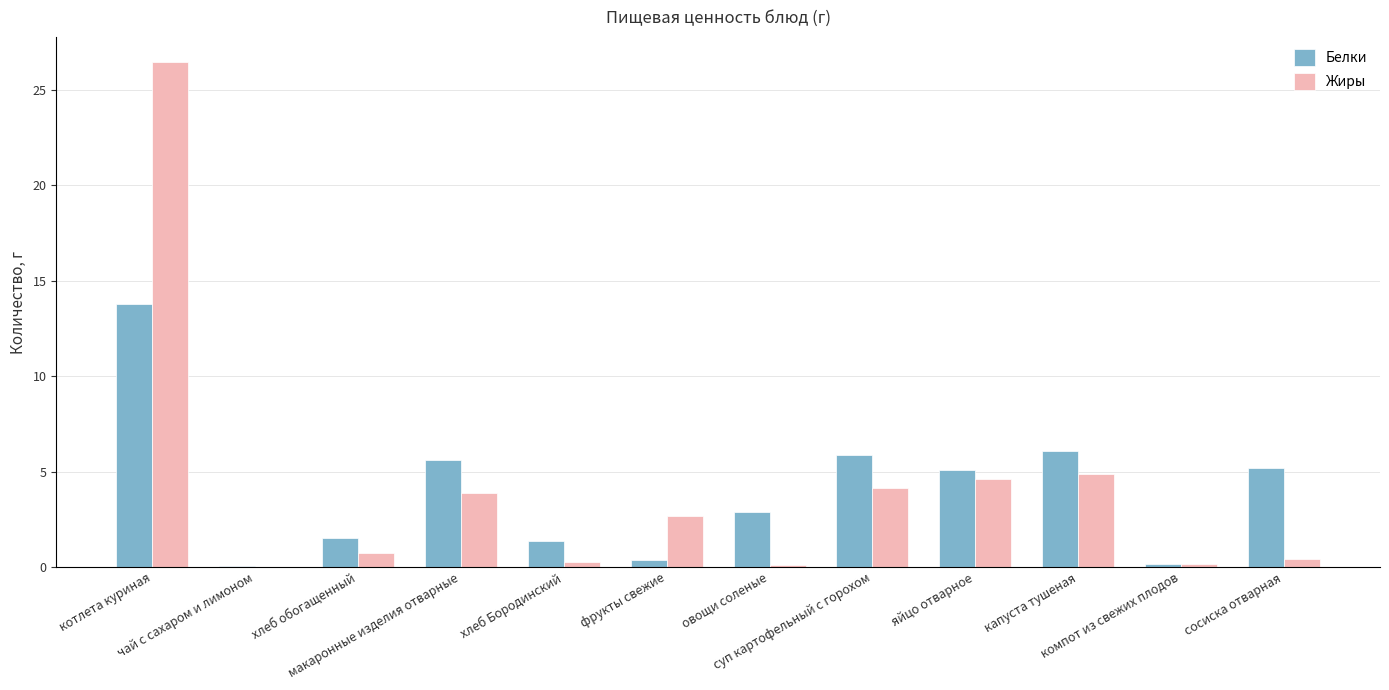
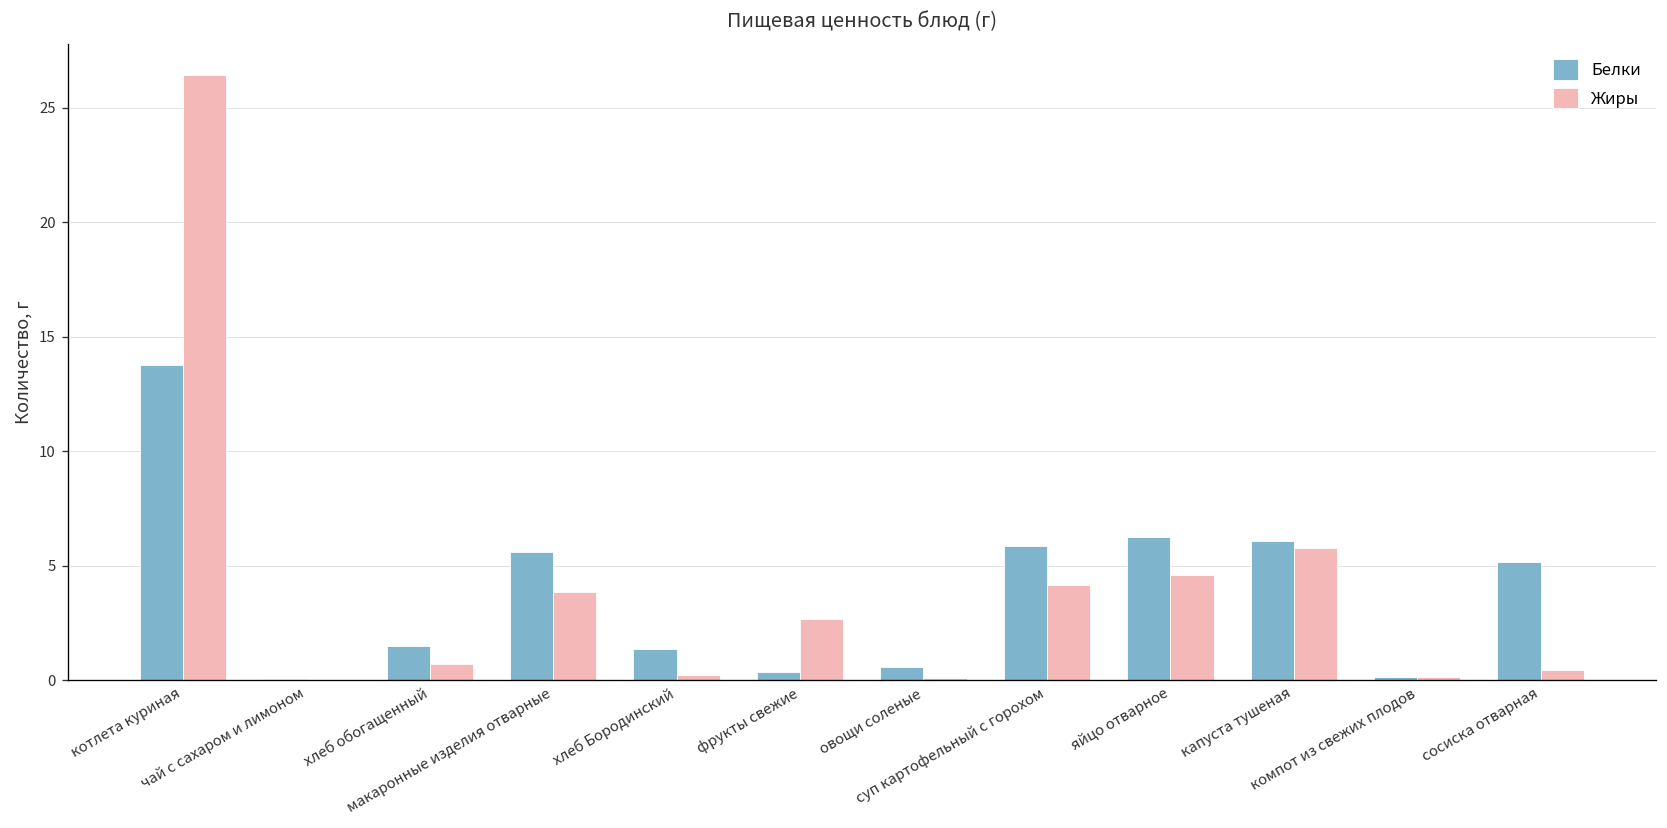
  {
    "Белки": {
      "котлета куриная": 13.8,
      "хлеб обогащенный": 1.5,
      "макаронные изделия отварные": 5.6,
      "хлеб Бородинский": 1.4,
      "фрукты свежие": 0.4,
-     "овощи соленые": 2.9,
+     "овощи соленые": 0.6,
      "суп картофельный с горохом": 5.9,
-     "яйцо отварное": 5.1,
+     "яйцо отварное": 6.3,
      "капуста тушеная": 6.1,
      "компот из свежих плодов": 0.2,
      "сосиска отварная": 5.2
    },
    "Жиры": {
      "котлета куриная": 26.5,
      "хлеб обогащенный": 0.7,
      "макаронные изделия отварные": 3.9,
      "хлеб Бородинский": 0.3,
      "фрукты свежие": 2.7,
      "суп картофельный с горохом": 4.2,
      "яйцо отварное": 4.6,
-     "капуста тушеная": 4.9,
+     "капуста тушеная": 5.8,
      "компот из свежих плодов": 0.2,
      "сосиска отварная": 0.4
    }
  }
